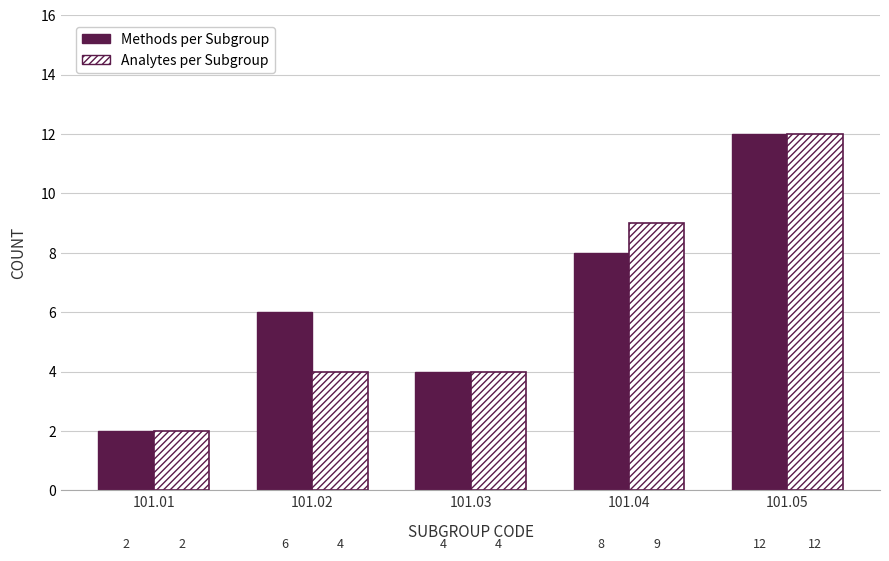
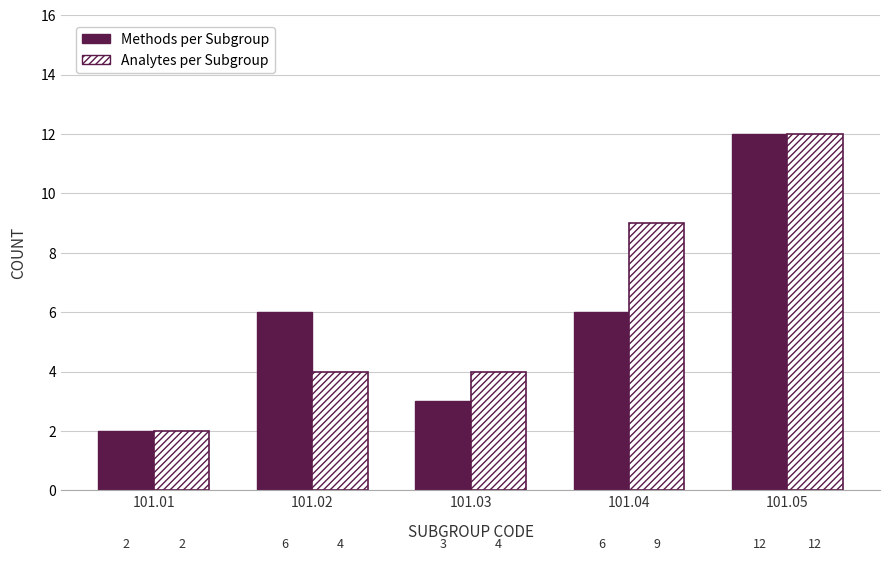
  {
    "Methods per Subgroup": {
-     "101.03": 4,
-     "101.04": 8
+     "101.03": 3,
+     "101.04": 6
    },
    "Analytes per Subgroup": {
      "101.01": 2.0,
      "101.02": 4.0,
      "101.03": 4.0,
      "101.04": 9.0,
      "101.05": 12.0
    }
  }
